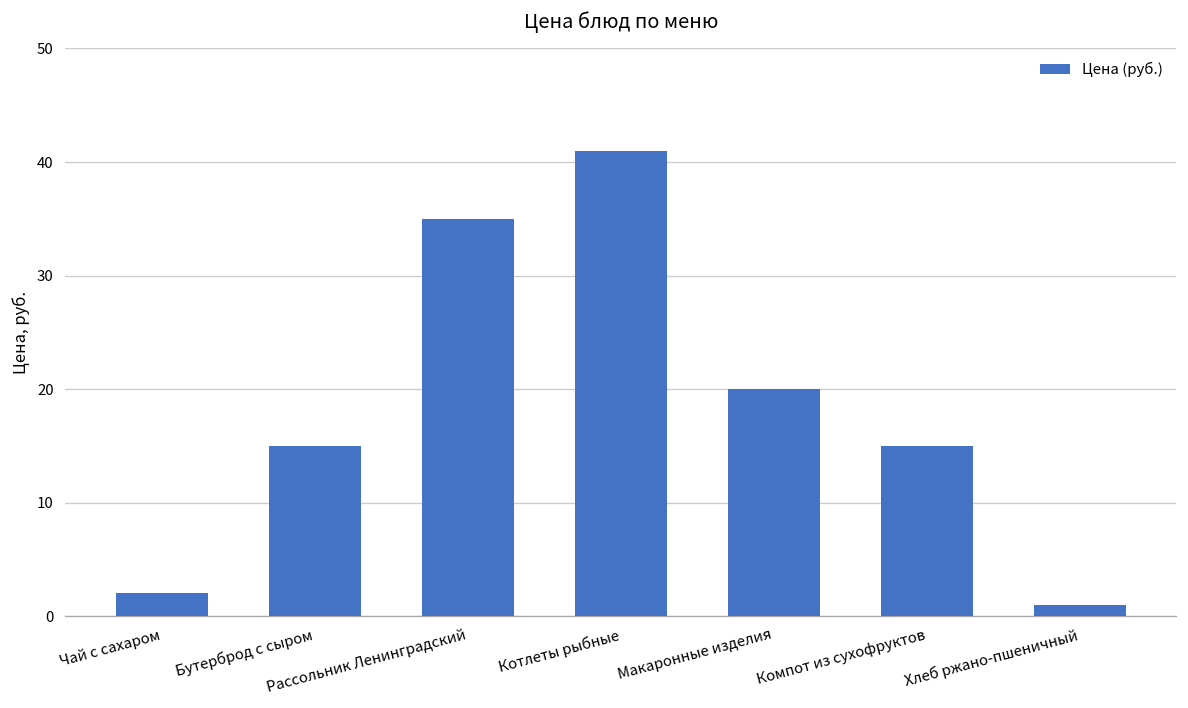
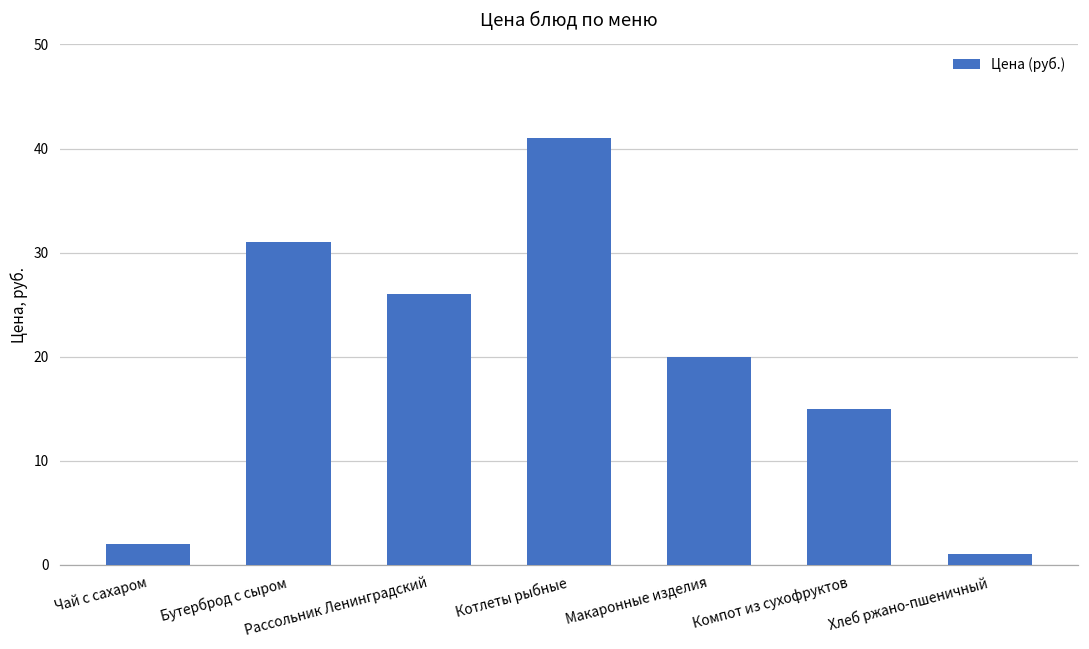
  {
    "Чай с сахаром": 2,
-   "Бутерброд с сыром": 15,
-   "Рассольник Ленинградский": 35,
+   "Бутерброд с сыром": 31,
+   "Рассольник Ленинградский": 26,
    "Котлеты рыбные": 41,
    "Макаронные изделия": 20,
    "Компот из сухофруктов": 15,
    "Хлеб ржано-пшеничный": 1
  }
